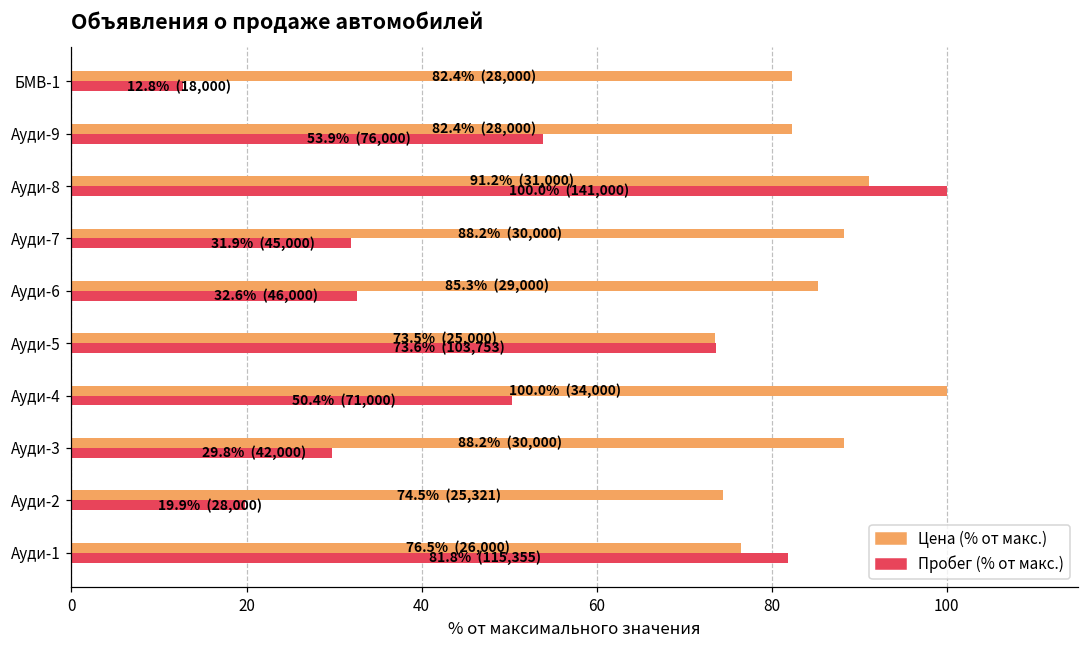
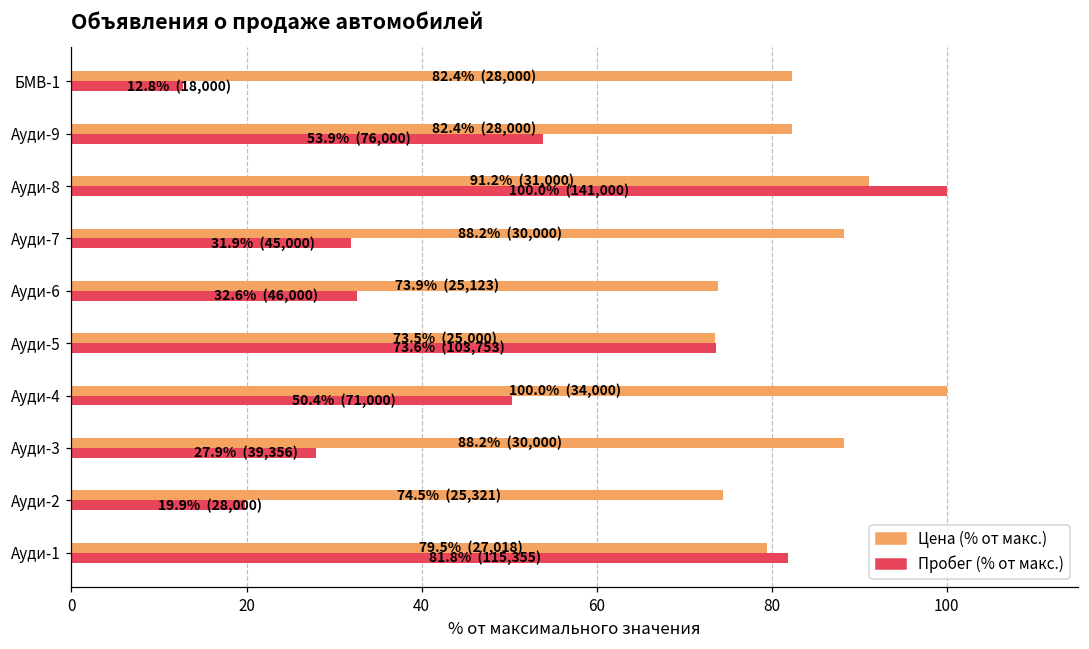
  {
    "Цена (% от макс.)": {
      "БМВ-1": "82.4%",
      "Ауди-9": "82.4%",
      "Ауди-7": "88.2%",
-     "Ауди-6": "85.3% (29,000)",
+     "Ауди-6": "73.9% (25,123)",
      "Ауди-4": "100.0%",
      "Ауди-3": "88.2%",
      "Ауди-2": "74.5%",
-     "Ауди-1": "76.5% (26,000)"
+     "Ауди-1": "79.5% (27,018)"
    },
    "Пробег (% от макс.)": {
      "БМВ-1": "12.8%",
      "Ауди-9": "53.9%",
      "Ауди-7": "31.9%",
      "Ауди-6": "32.6%",
      "Ауди-4": "50.4%",
-     "Ауди-3": "29.8% (42,000)",
+     "Ауди-3": "27.9% (39,356)",
      "Ауди-2": "19.9%"
    }
  }
